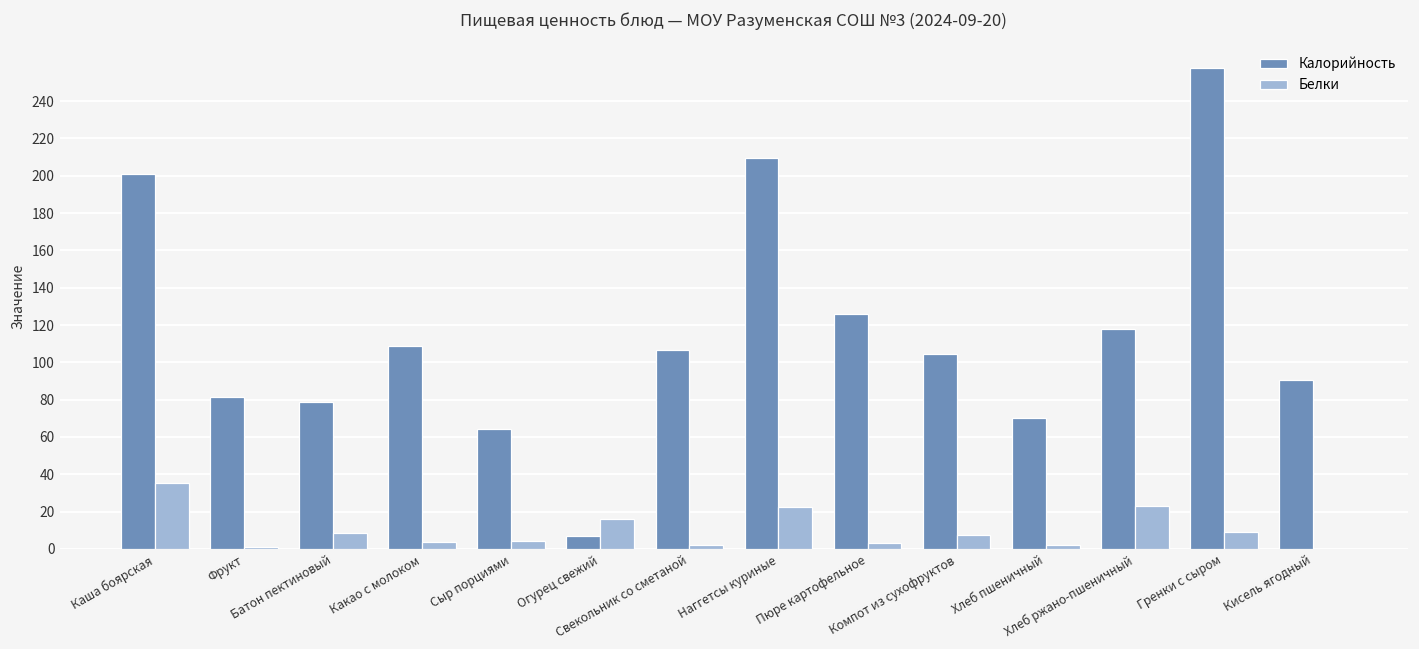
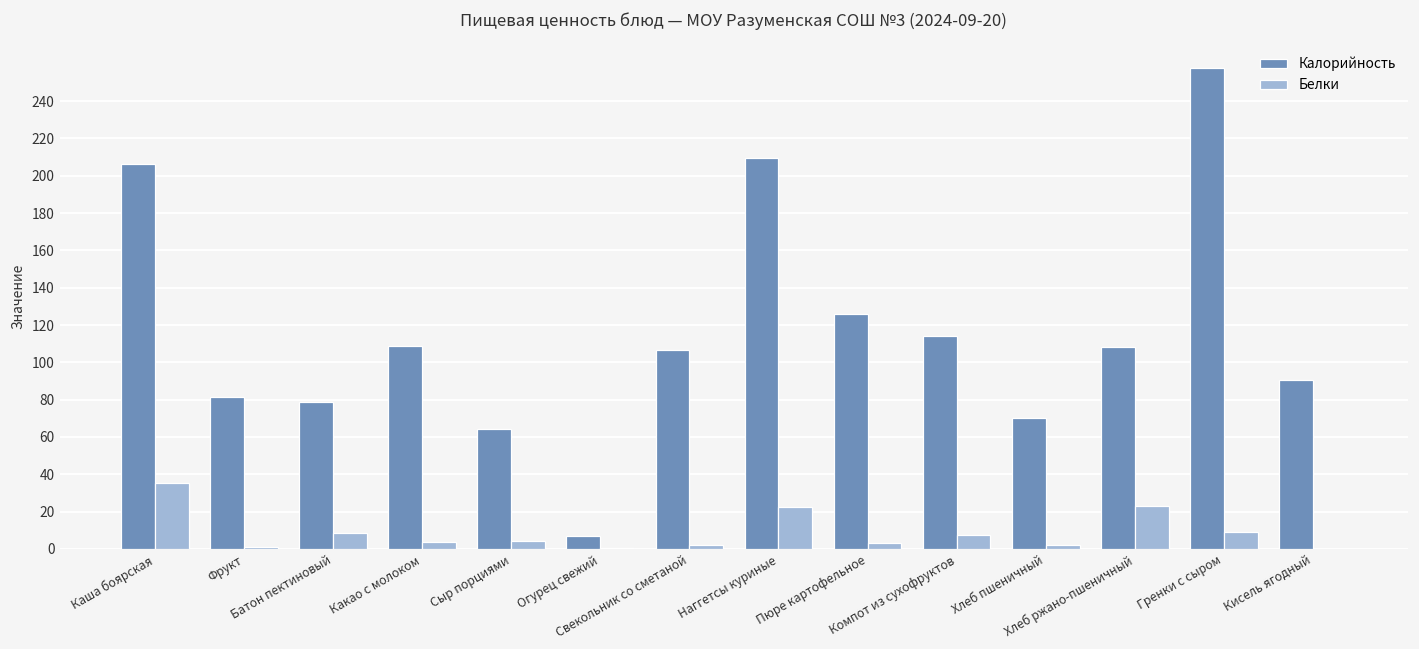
  {
    "Калорийность": {
-     "Каша боярская": 201,
+     "Каша боярская": 206,
      "Фрукт": 82,
      "Батон пектиновый": 79,
      "Какао с молоком": 109,
      "Сыр порциями": 64,
      "Огурец свежий": 7,
      "Свекольник со сметаной": 107,
      "Наггетсы куриные": 210,
      "Пюре картофельное": 126,
-     "Компот из сухофруктов": 104,
+     "Компот из сухофруктов": 114,
      "Хлеб пшеничный": 70,
-     "Хлеб ржано-пшеничный": 118,
+     "Хлеб ржано-пшеничный": 108,
      "Гренки с сыром": 258,
      "Кисель ягодный": 91
    },
    "Белки": {
      "Каша боярская": 35,
      "Батон пектиновый": 9,
      "Какао с молоком": 4,
      "Сыр порциями": 4,
-     "Огурец свежий": 16,
+     "Огурец свежий": 0,
      "Свекольник со сметаной": 2,
      "Наггетсы куриные": 22,
      "Пюре картофельное": 3,
      "Компот из сухофруктов": 8,
      "Хлеб пшеничный": 2,
      "Хлеб ржано-пшеничный": 23,
      "Гренки с сыром": 9
    }
  }
